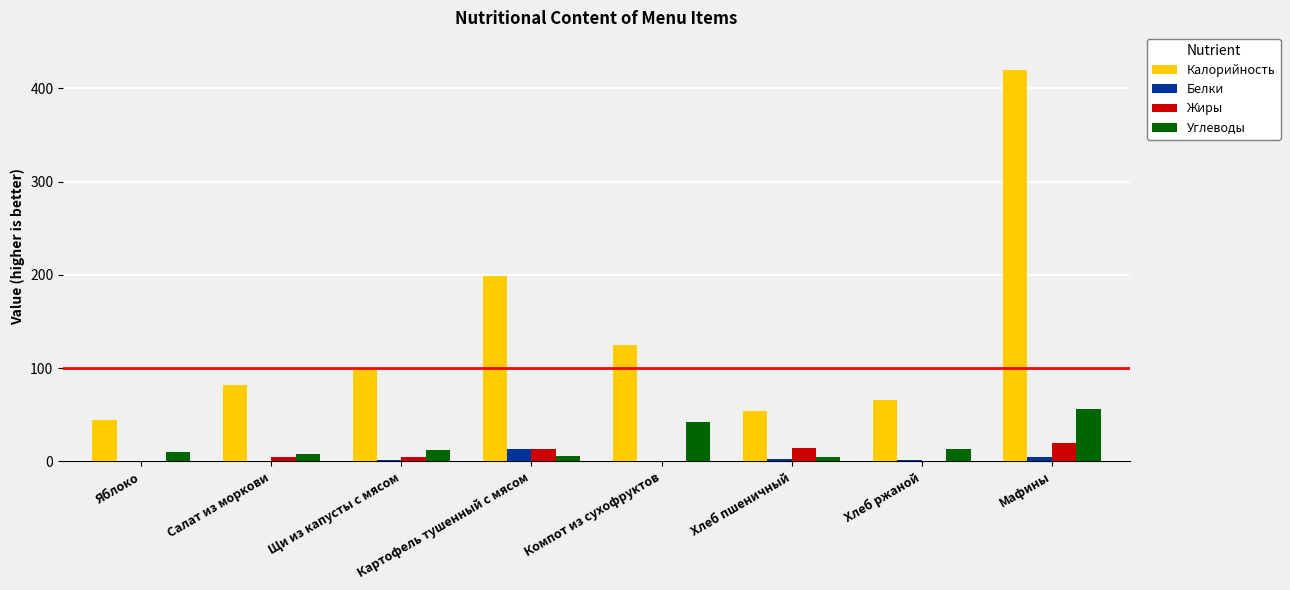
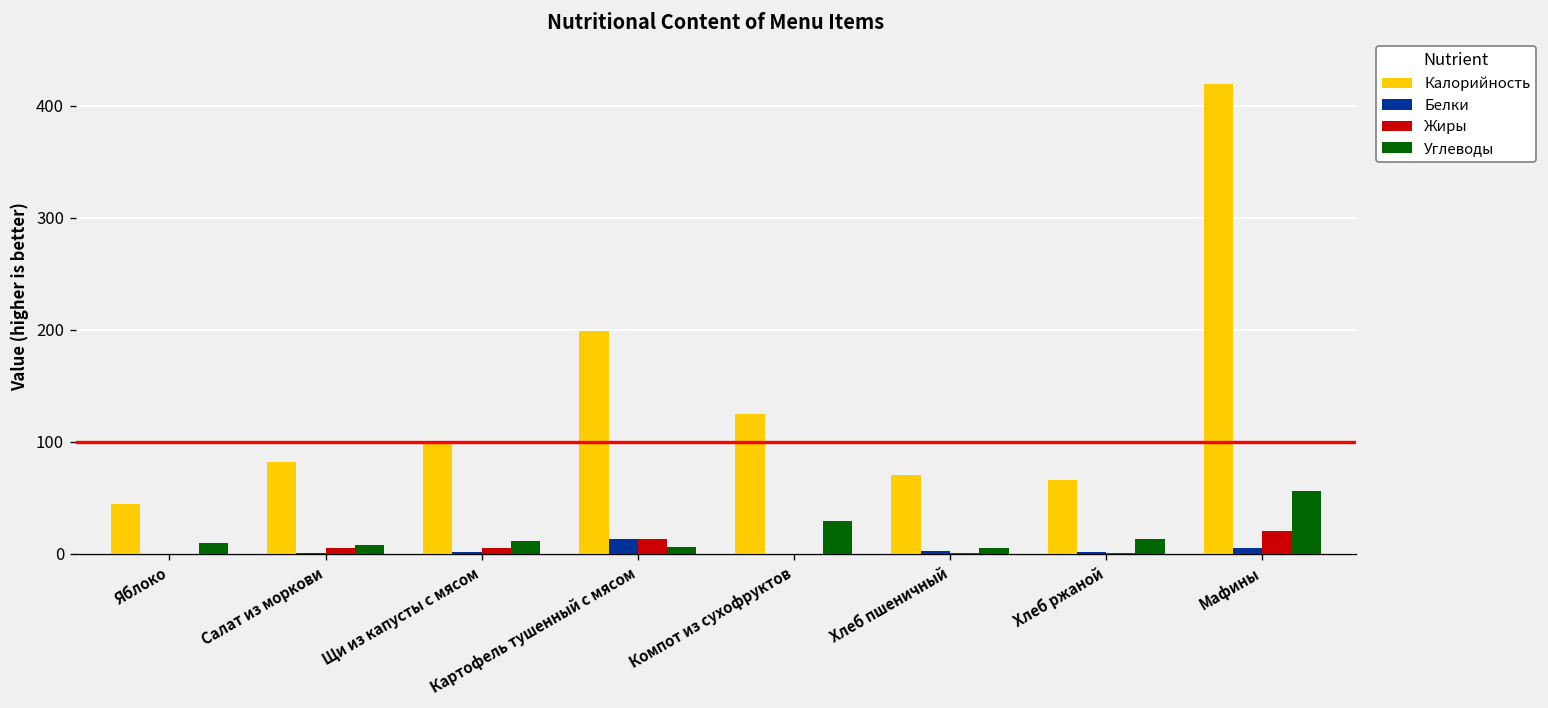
  {
    "Калорийность": {
      "Яблоко": 40,
      "Салат из моркови": 80,
      "Щи из капусты с мясом": 100,
      "Картофель тушенный с мясом": 200,
      "Компот из сухофруктов": 130,
-     "Хлеб пшеничный": 50,
+     "Хлеб пшеничный": 70,
      "Хлеб ржаной": 70,
      "Мафины": 420
    },
    "Белки": {
      "Яблоко": 0,
      "Картофель тушенный с мясом": 10,
      "Компот из сухофруктов": 0,
      "Мафины": 10
    },
    "Жиры": {
      "Яблоко": 0,
      "Салат из моркови": 10,
      "Щи из капусты с мясом": 0,
      "Картофель тушенный с мясом": 10,
      "Компот из сухофруктов": 0,
-     "Хлеб пшеничный": 10,
+     "Хлеб пшеничный": 0,
      "Мафины": 20
    },
    "Углеводы": {
      "Яблоко": 10,
      "Салат из моркови": 10,
      "Щи из капусты с мясом": 10,
      "Картофель тушенный с мясом": 10,
-     "Компот из сухофруктов": 40,
+     "Компот из сухофруктов": 30,
      "Хлеб пшеничный": 0,
      "Хлеб ржаной": 10,
      "Мафины": 60
    }
  }
